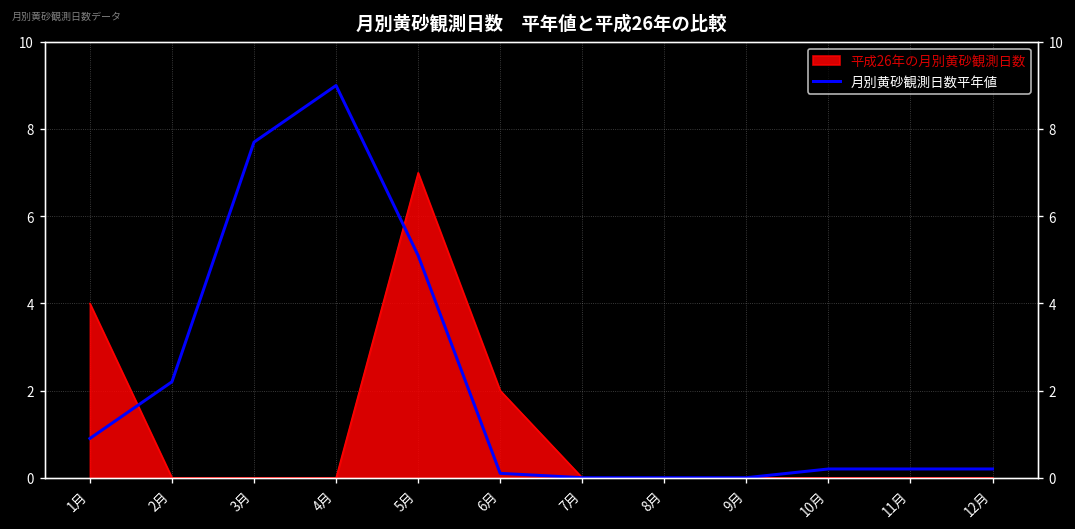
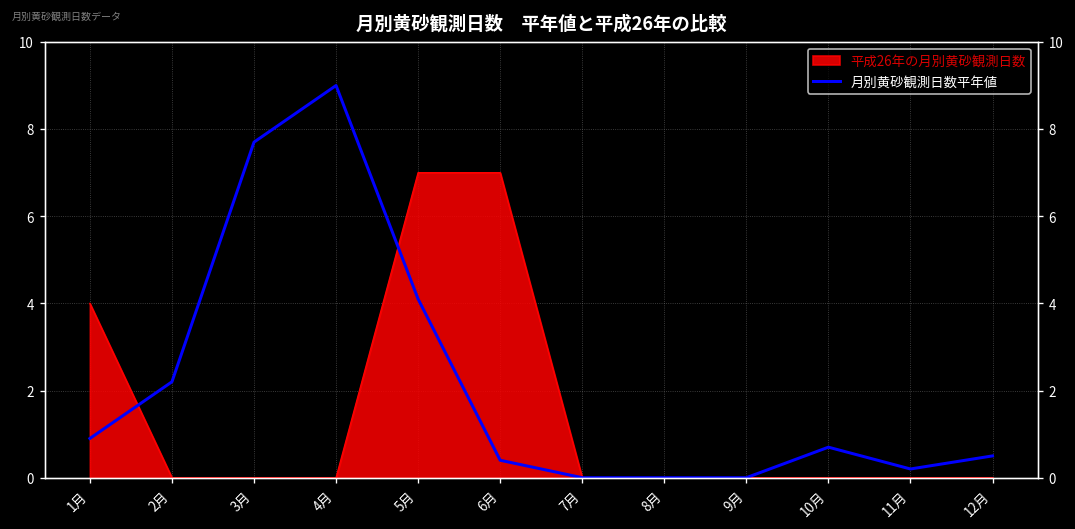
  {
    "平成26年の月別黄砂観測日数": {
      "1月": 4,
      "2月": 0,
      "3月": 0,
      "4月": 0,
      "5月": 7,
-     "6月": 2,
+     "6月": 7,
      "10月": 0,
      "11月": 0,
      "12月": 0
    },
    "月別黄砂観測日数平年値": {
      "1月": 0.9,
      "2月": 2.2,
      "3月": 7.7,
      "4月": 9.0,
-     "5月": 5.1,
-     "6月": 0.1,
-     "10月": 0.2,
+     "5月": 4.1,
+     "6月": 0.4,
+     "10月": 0.7,
      "11月": 0.2,
-     "12月": 0.2
+     "12月": 0.5
    }
  }
